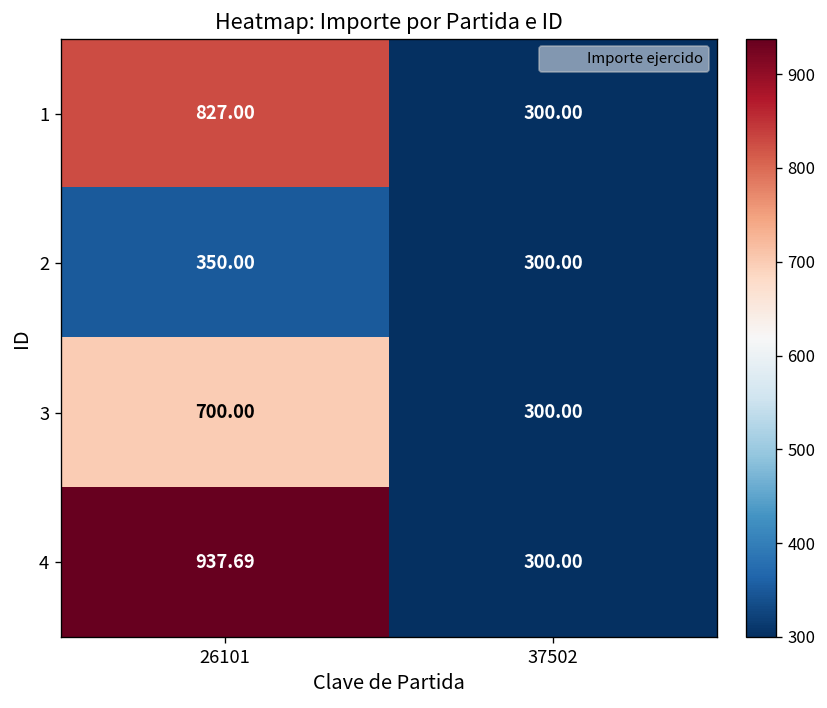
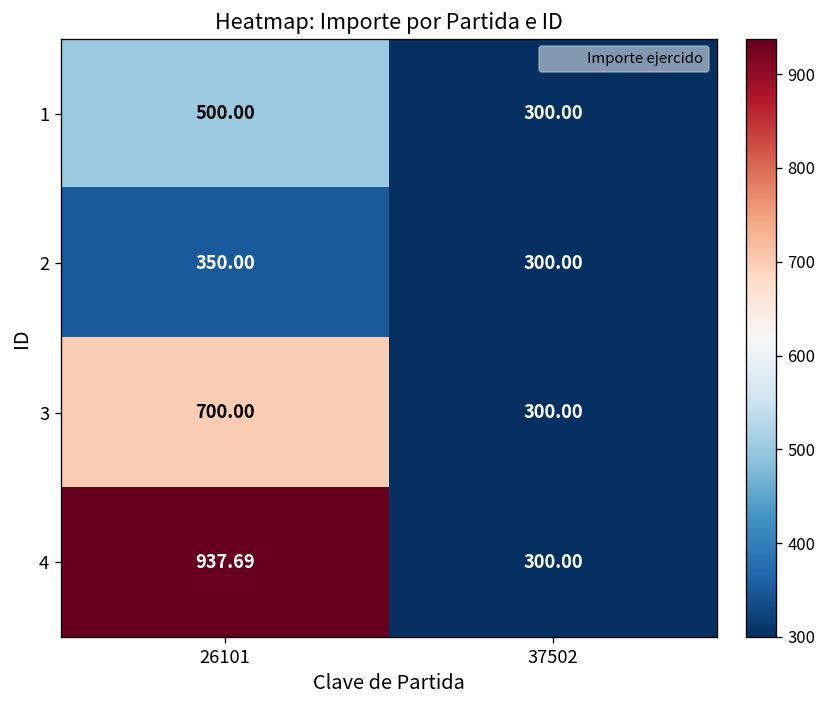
  {
    "1": {
-     "26101": 827.00,
+     "26101": 500.00,
      "37502": 300.00
    },
    "2": {
      "26101": 350.00,
      "37502": 300.00
    },
    "3": {
      "26101": 700.00,
      "37502": 300.00
    },
    "4": {
      "26101": 937.69,
      "37502": 300.00
    }
  }
